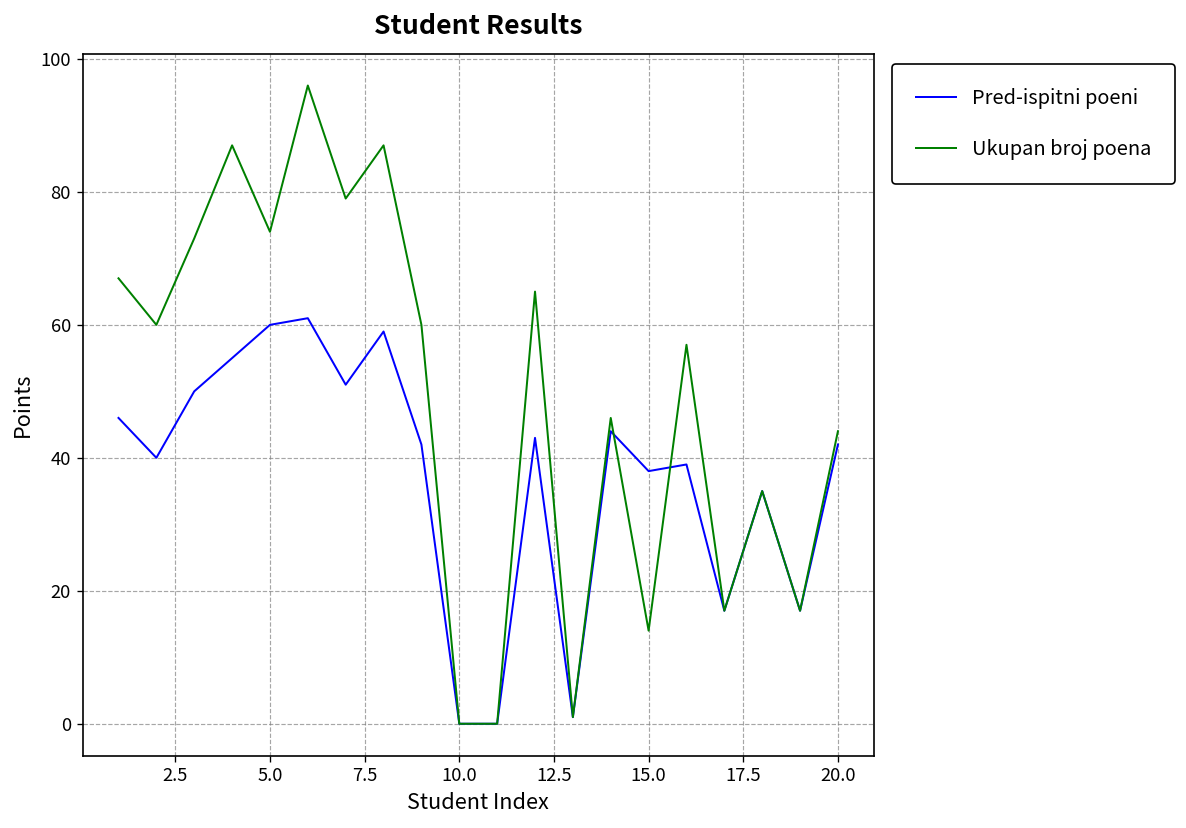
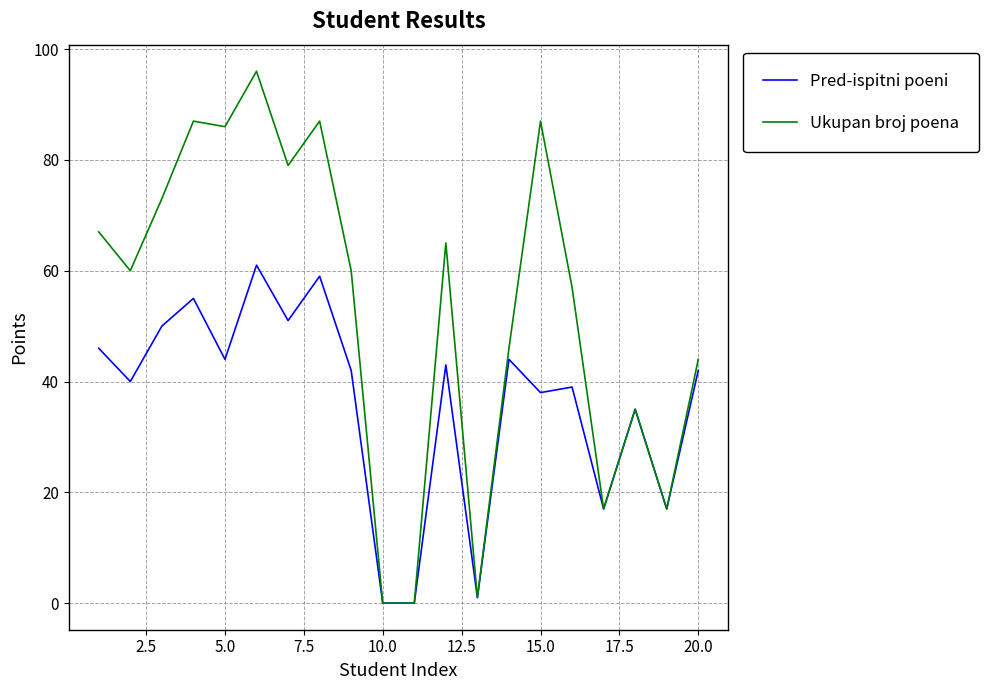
  {
    "Pred-ispitni poeni": {
-     "5.0": 60,
+     "5.0": 44,
      "15.0": 38,
      "20.0": 42
    },
    "Ukupan broj poena": {
-     "5.0": 74,
-     "15.0": 14,
+     "5.0": 86,
+     "15.0": 87,
      "20.0": 44
    }
  }
